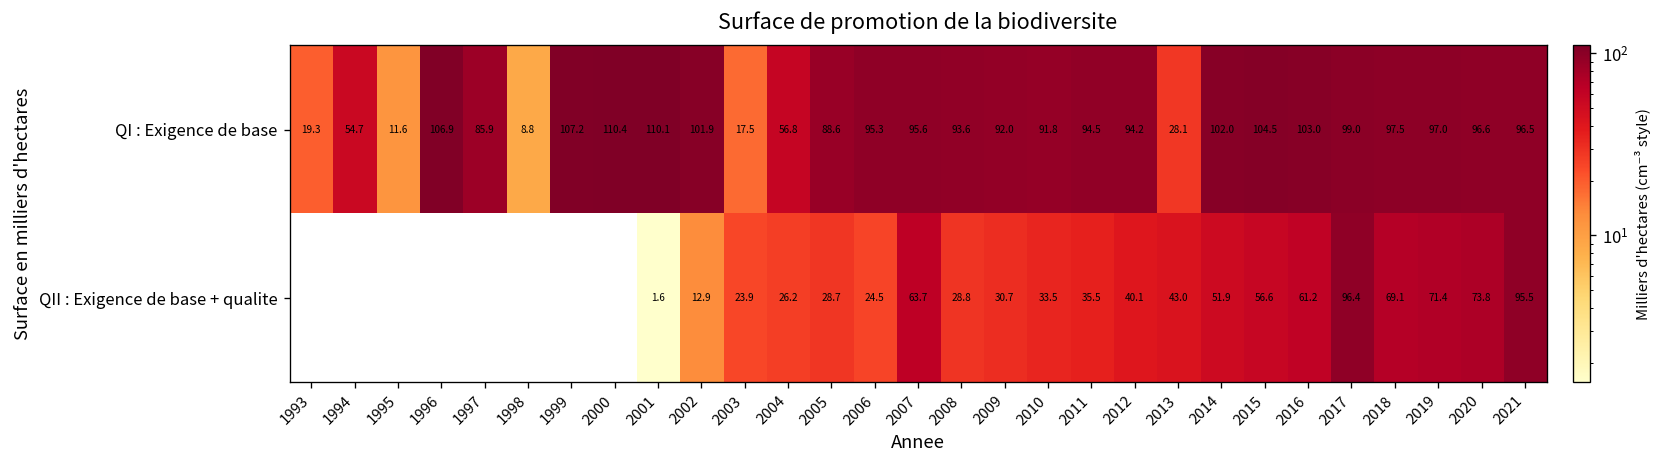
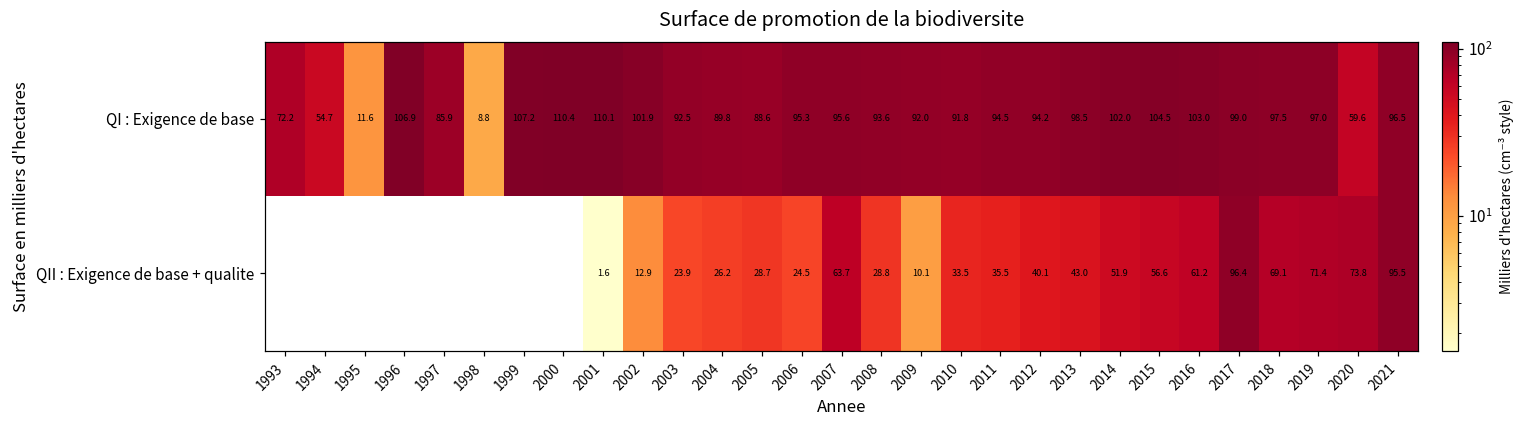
  {
    "QI : Exigence de base": {
-     "1993": 19.3,
+     "1993": 72.2,
      "1994": 54.7,
      "1995": 11.6,
      "1996": 106.9,
      "1997": 85.9,
      "1998": 8.8,
      "1999": 107.2,
      "2000": 110.4,
      "2001": 110.1,
      "2002": 101.9,
-     "2003": 17.5,
-     "2004": 56.8,
+     "2003": 92.5,
+     "2004": 89.8,
      "2005": 88.6,
      "2006": 95.3,
      "2007": 95.6,
      "2008": 93.6,
      "2009": 92.0,
      "2010": 91.8,
      "2011": 94.5,
      "2012": 94.2,
-     "2013": 28.1,
+     "2013": 98.5,
      "2014": 102.0,
      "2015": 104.5,
      "2016": 103.0,
      "2017": 99.0,
      "2018": 97.5,
      "2019": 97.0,
-     "2020": 96.6,
+     "2020": 59.6,
      "2021": 96.5
    },
    "QII : Exigence de base + qualite": {
      "2001": 1.6,
      "2002": 12.9,
      "2003": 23.9,
      "2004": 26.2,
      "2005": 28.7,
      "2006": 24.5,
      "2007": 63.7,
      "2008": 28.8,
-     "2009": 30.7,
+     "2009": 10.1,
      "2010": 33.5,
      "2011": 35.5,
      "2012": 40.1,
      "2013": 43.0,
      "2014": 51.9,
      "2015": 56.6,
      "2016": 61.2,
      "2017": 96.4,
      "2018": 69.1,
      "2019": 71.4,
      "2020": 73.8,
      "2021": 95.5
    }
  }
